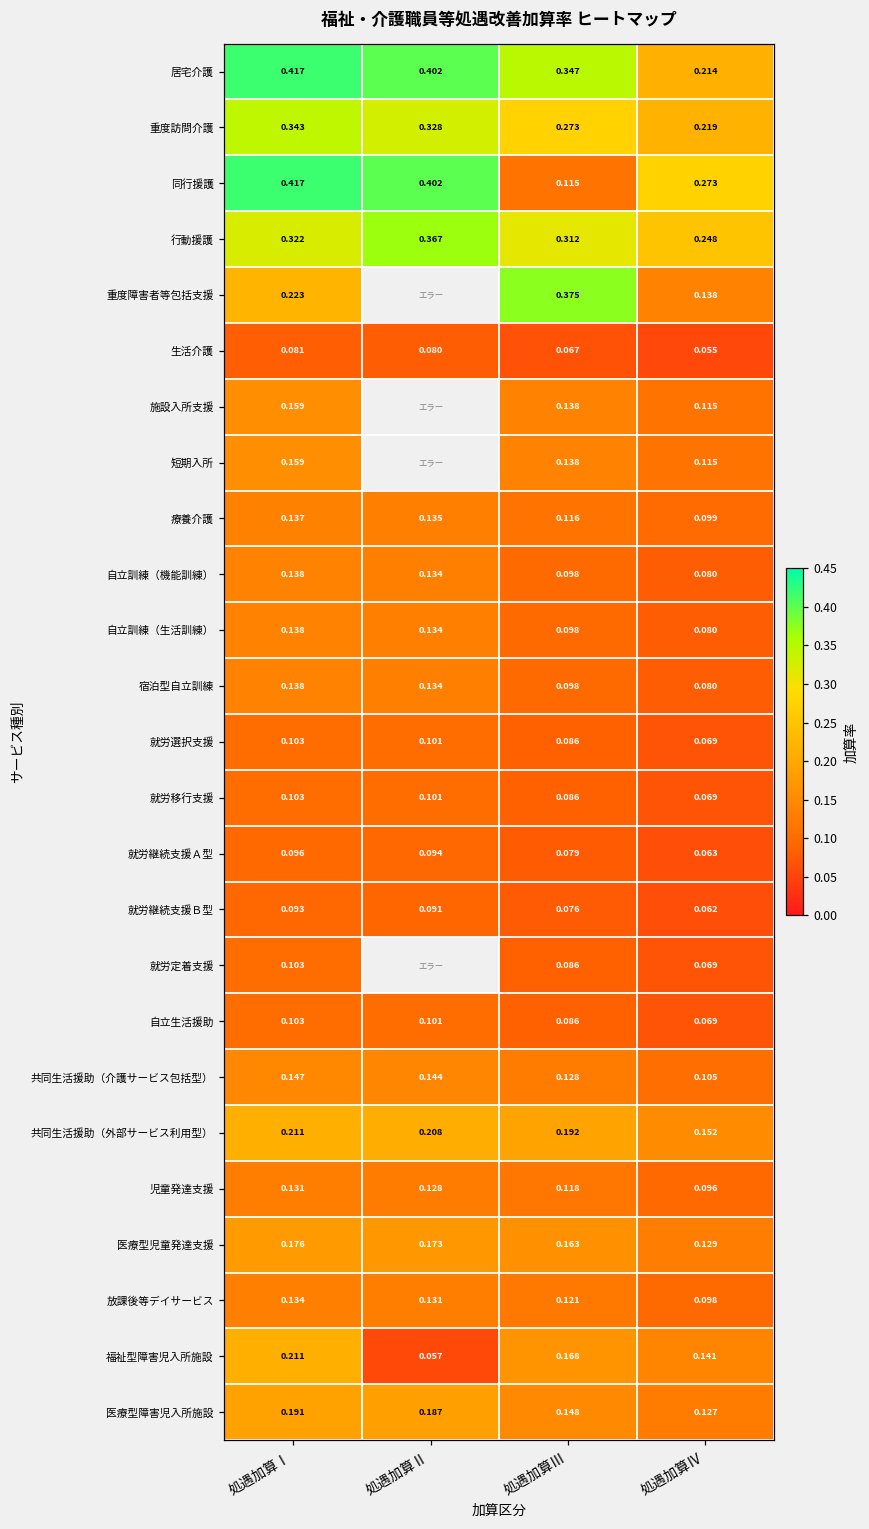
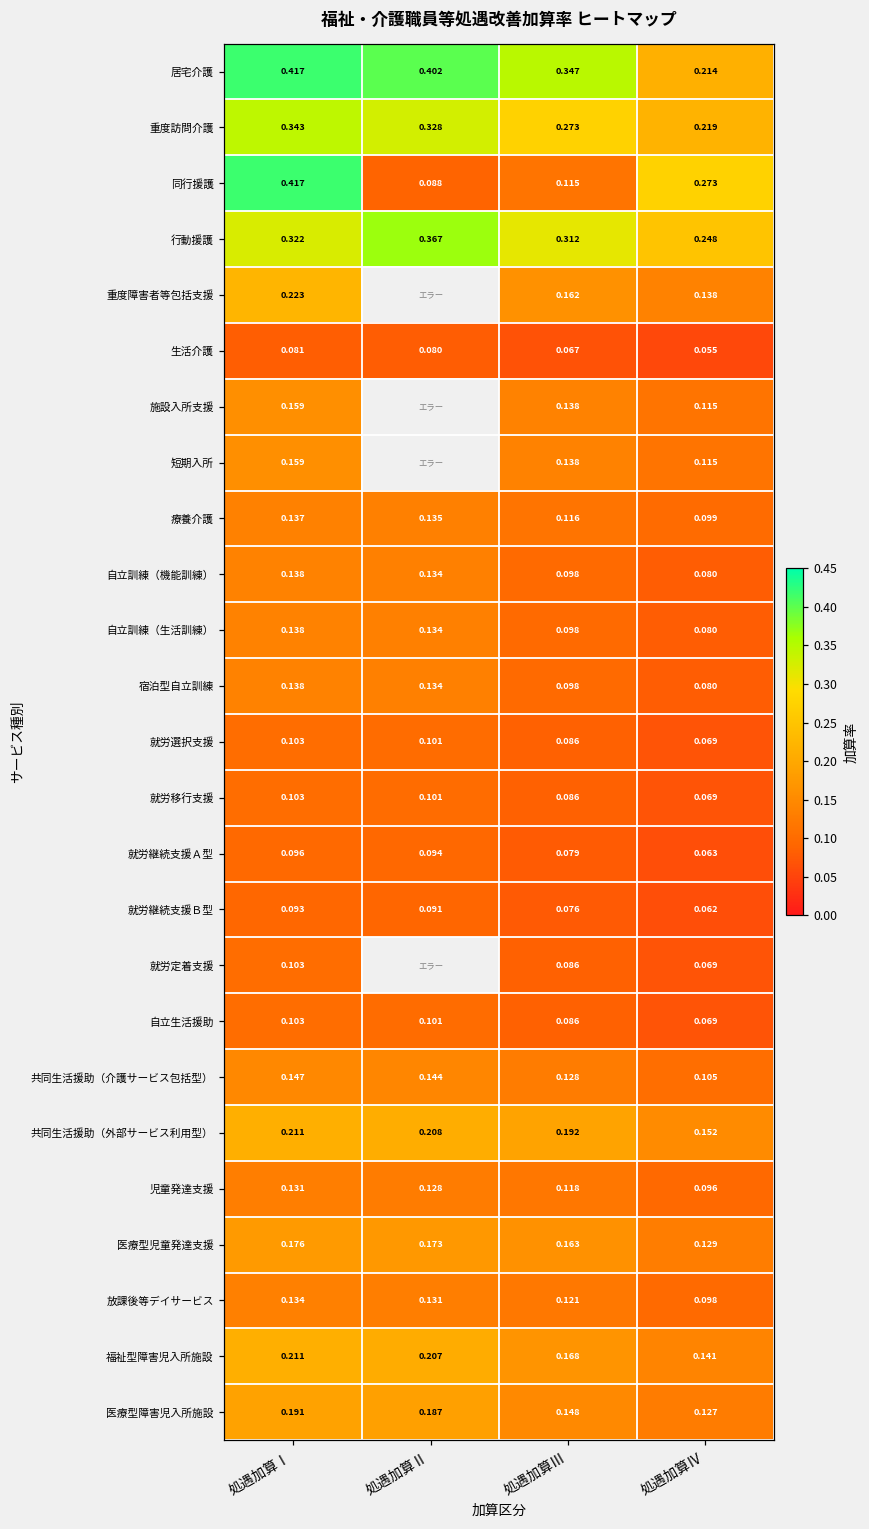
  {
    "居宅介護": {
      "処遇加算Ⅰ": 0.417,
      "処遇加算Ⅱ": 0.402,
      "処遇加算Ⅲ": 0.347,
      "処遇加算Ⅳ": 0.214
    },
    "重度訪問介護": {
      "処遇加算Ⅰ": 0.343,
      "処遇加算Ⅱ": 0.328,
      "処遇加算Ⅲ": 0.273,
      "処遇加算Ⅳ": 0.219
    },
    "同行援護": {
      "処遇加算Ⅰ": 0.417,
-     "処遇加算Ⅱ": 0.402,
+     "処遇加算Ⅱ": 0.088,
      "処遇加算Ⅲ": 0.115,
      "処遇加算Ⅳ": 0.273
    },
    "行動援護": {
      "処遇加算Ⅰ": 0.322,
      "処遇加算Ⅱ": 0.367,
      "処遇加算Ⅲ": 0.312,
      "処遇加算Ⅳ": 0.248
    },
    "重度障害者等包括支援": {
      "処遇加算Ⅰ": 0.223,
-     "処遇加算Ⅲ": 0.375,
+     "処遇加算Ⅲ": 0.162,
      "処遇加算Ⅳ": 0.138
    },
    "生活介護": {
      "処遇加算Ⅰ": 0.081,
      "処遇加算Ⅱ": 0.080,
      "処遇加算Ⅲ": 0.067,
      "処遇加算Ⅳ": 0.055
    },
    "施設入所支援": {
      "処遇加算Ⅰ": 0.159,
      "処遇加算Ⅲ": 0.138,
      "処遇加算Ⅳ": 0.115
    },
    "短期入所": {
      "処遇加算Ⅰ": 0.159,
      "処遇加算Ⅲ": 0.138,
      "処遇加算Ⅳ": 0.115
    },
    "療養介護": {
      "処遇加算Ⅰ": 0.137,
      "処遇加算Ⅱ": 0.135,
      "処遇加算Ⅲ": 0.116,
      "処遇加算Ⅳ": 0.099
    },
    "自立訓練（機能訓練）": {
      "処遇加算Ⅰ": 0.138,
      "処遇加算Ⅱ": 0.134,
      "処遇加算Ⅲ": 0.098,
      "処遇加算Ⅳ": 0.080
    },
    "自立訓練（生活訓練）": {
      "処遇加算Ⅰ": 0.138,
      "処遇加算Ⅱ": 0.134,
      "処遇加算Ⅲ": 0.098,
      "処遇加算Ⅳ": 0.080
    },
    "宿泊型自立訓練": {
      "処遇加算Ⅰ": 0.138,
      "処遇加算Ⅱ": 0.134,
      "処遇加算Ⅲ": 0.098,
      "処遇加算Ⅳ": 0.080
    },
    "就労選択支援": {
      "処遇加算Ⅰ": 0.103,
      "処遇加算Ⅱ": 0.101,
      "処遇加算Ⅲ": 0.086,
      "処遇加算Ⅳ": 0.069
    },
    "就労移行支援": {
      "処遇加算Ⅰ": 0.103,
      "処遇加算Ⅱ": 0.101,
      "処遇加算Ⅲ": 0.086,
      "処遇加算Ⅳ": 0.069
    },
    "就労継続支援Ａ型": {
      "処遇加算Ⅰ": 0.096,
      "処遇加算Ⅱ": 0.094,
      "処遇加算Ⅲ": 0.079,
      "処遇加算Ⅳ": 0.063
    },
    "就労継続支援Ｂ型": {
      "処遇加算Ⅰ": 0.093,
      "処遇加算Ⅱ": 0.091,
      "処遇加算Ⅲ": 0.076,
      "処遇加算Ⅳ": 0.062
    },
    "就労定着支援": {
      "処遇加算Ⅰ": 0.103,
      "処遇加算Ⅲ": 0.086,
      "処遇加算Ⅳ": 0.069
    },
    "自立生活援助": {
      "処遇加算Ⅰ": 0.103,
      "処遇加算Ⅱ": 0.101,
      "処遇加算Ⅲ": 0.086,
      "処遇加算Ⅳ": 0.069
    },
    "共同生活援助（介護サービス包括型）": {
      "処遇加算Ⅰ": 0.147,
      "処遇加算Ⅱ": 0.144,
      "処遇加算Ⅲ": 0.128,
      "処遇加算Ⅳ": 0.105
    },
    "共同生活援助（外部サービス利用型）": {
      "処遇加算Ⅰ": 0.211,
      "処遇加算Ⅱ": 0.208,
      "処遇加算Ⅲ": 0.192,
      "処遇加算Ⅳ": 0.152
    },
    "児童発達支援": {
      "処遇加算Ⅰ": 0.131,
      "処遇加算Ⅱ": 0.128,
      "処遇加算Ⅲ": 0.118,
      "処遇加算Ⅳ": 0.096
    },
    "医療型児童発達支援": {
      "処遇加算Ⅰ": 0.176,
      "処遇加算Ⅱ": 0.173,
      "処遇加算Ⅲ": 0.163,
      "処遇加算Ⅳ": 0.129
    },
    "放課後等デイサービス": {
      "処遇加算Ⅰ": 0.134,
      "処遇加算Ⅱ": 0.131,
      "処遇加算Ⅲ": 0.121,
      "処遇加算Ⅳ": 0.098
    },
    "福祉型障害児入所施設": {
      "処遇加算Ⅰ": 0.211,
-     "処遇加算Ⅱ": 0.057,
+     "処遇加算Ⅱ": 0.207,
      "処遇加算Ⅲ": 0.168,
      "処遇加算Ⅳ": 0.141
    },
    "医療型障害児入所施設": {
      "処遇加算Ⅰ": 0.191,
      "処遇加算Ⅱ": 0.187,
      "処遇加算Ⅲ": 0.148,
      "処遇加算Ⅳ": 0.127
    }
  }
